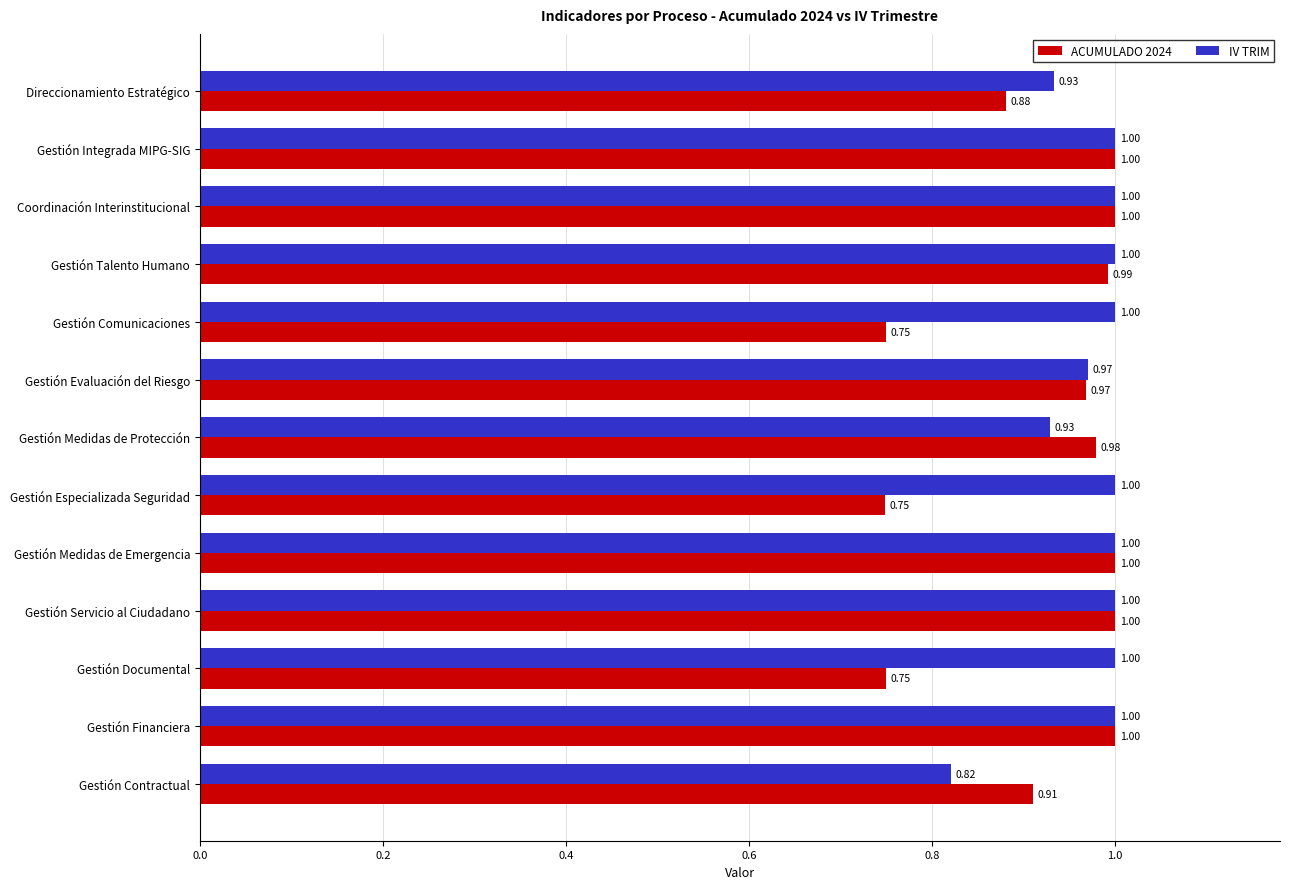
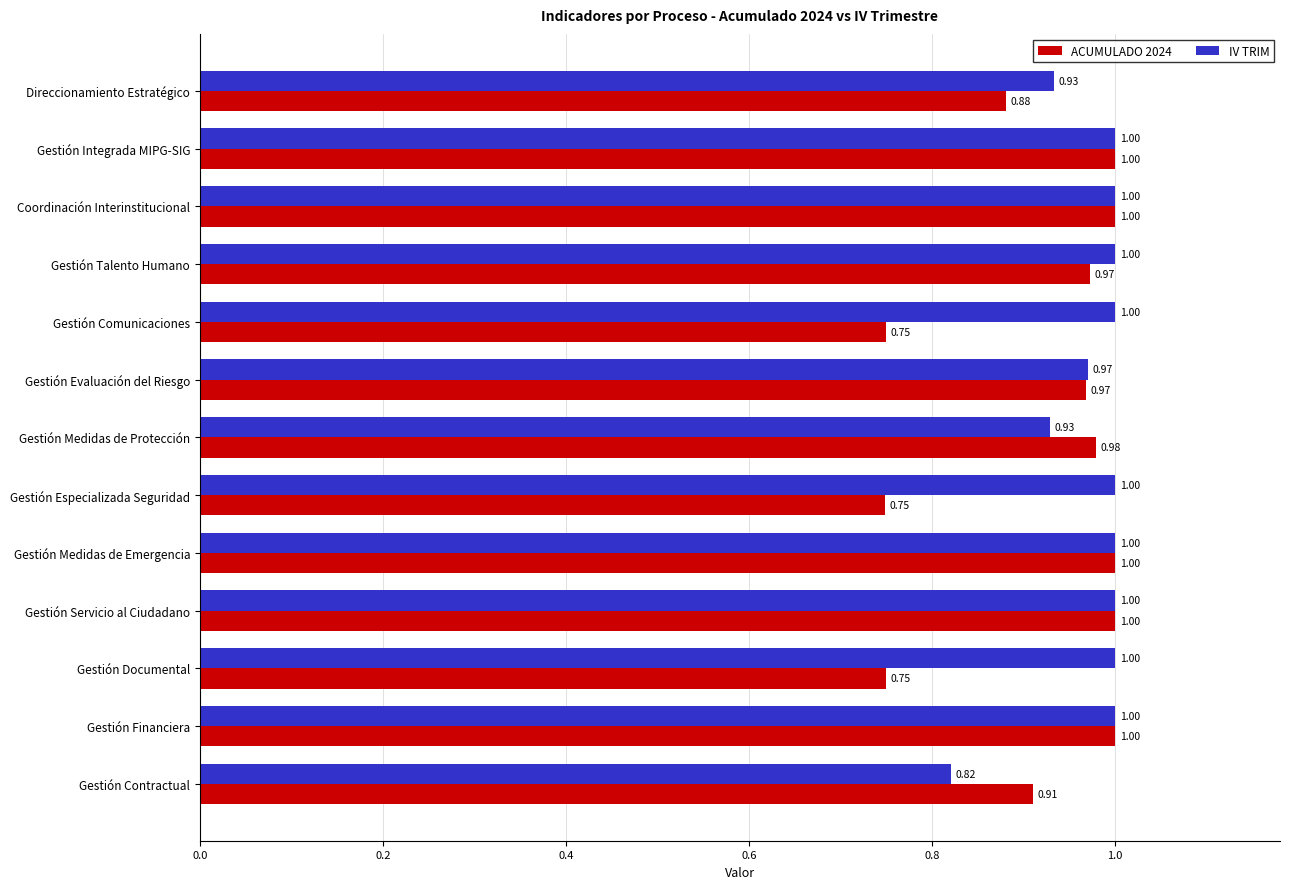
  {
    "ACUMULADO 2024": {
      "Direccionamiento Estratégico": 0.88,
      "Gestión Integrada MIPG-SIG": 1.00,
      "Coordinación Interinstitucional": 1.00,
-     "Gestión Talento Humano": 0.99,
+     "Gestión Talento Humano": 0.97,
      "Gestión Comunicaciones": 0.75,
      "Gestión Evaluación del Riesgo": 0.97,
      "Gestión Medidas de Protección": 0.98,
      "Gestión Especializada Seguridad": 0.75,
      "Gestión Medidas de Emergencia": 1.00,
      "Gestión Servicio al Ciudadano": 1.00,
      "Gestión Documental": 0.75,
      "Gestión Financiera": 1.00,
      "Gestión Contractual": 0.91
    },
    "IV TRIM": {
      "Direccionamiento Estratégico": 0.93,
      "Gestión Integrada MIPG-SIG": 1.00,
      "Coordinación Interinstitucional": 1.00,
      "Gestión Talento Humano": 1.00,
      "Gestión Comunicaciones": 1.00,
      "Gestión Evaluación del Riesgo": 0.97,
      "Gestión Medidas de Protección": 0.93,
      "Gestión Especializada Seguridad": 1.00,
      "Gestión Medidas de Emergencia": 1.00,
      "Gestión Servicio al Ciudadano": 1.00,
      "Gestión Documental": 1.00,
      "Gestión Financiera": 1.00,
      "Gestión Contractual": 0.82
    }
  }
